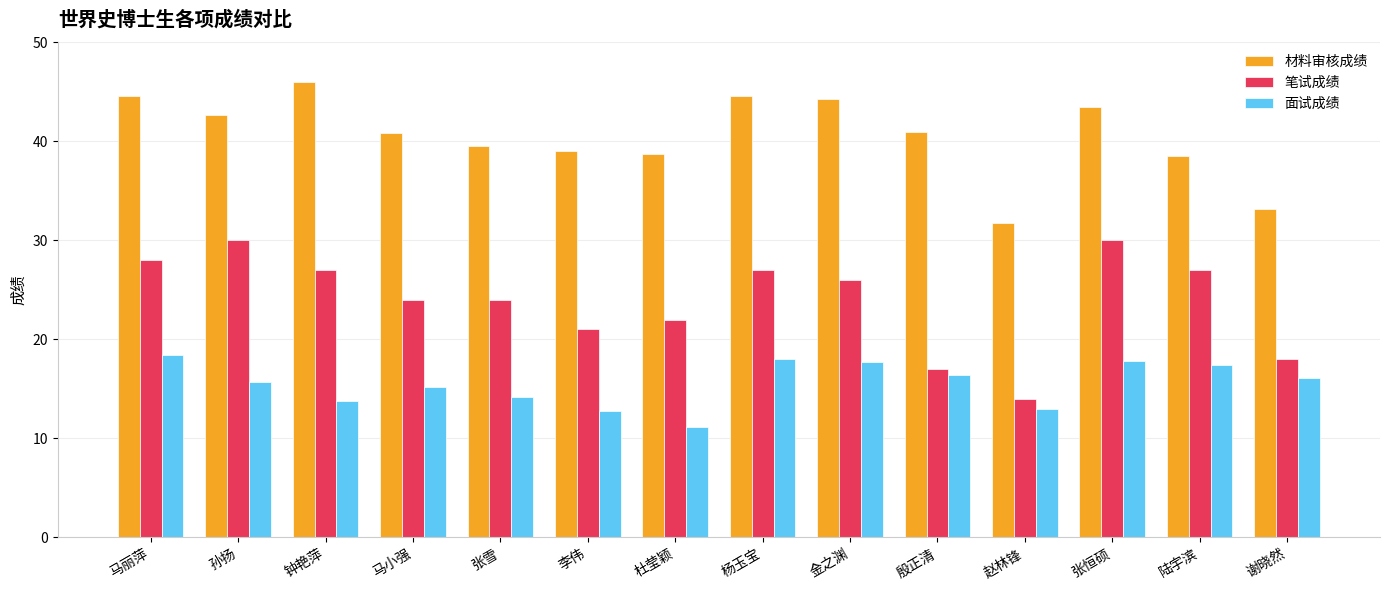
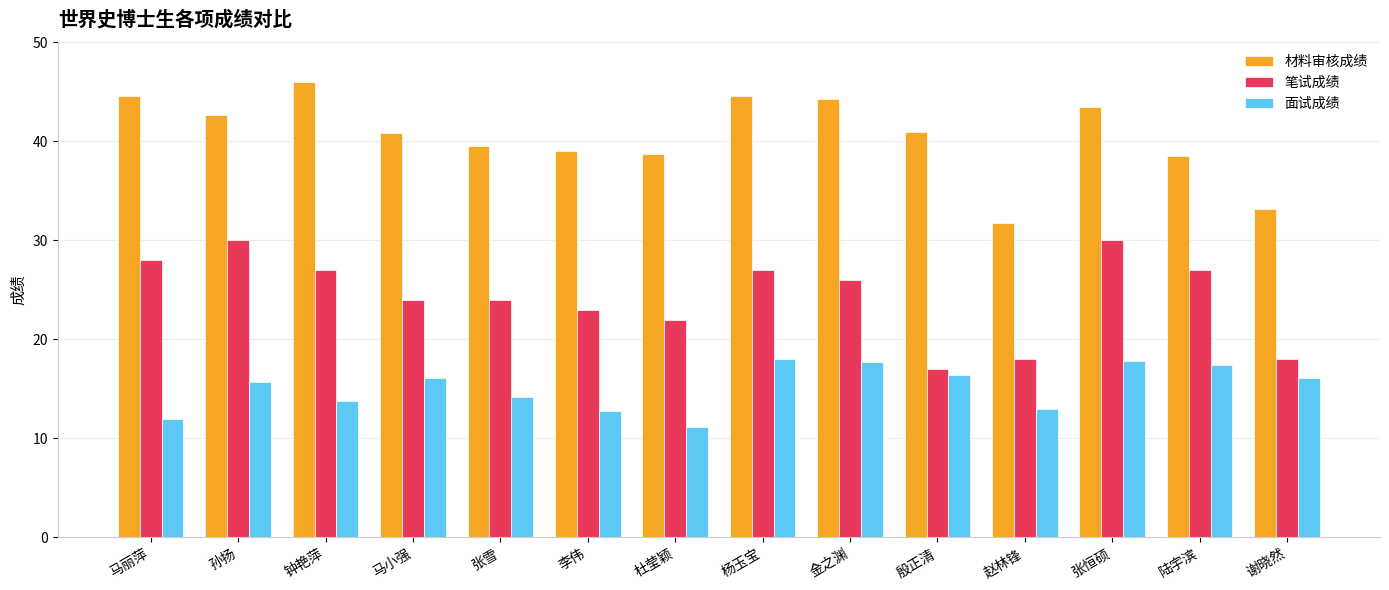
  {
    "材料审核成绩": {
      "马丽萍": 45,
      "孙扬": 43,
      "钟艳萍": 46,
      "马小强": 41,
      "张雪": 40,
      "李伟": 39,
      "杜莹颖": 39,
      "杨玉宝": 45,
      "金之渊": 44,
      "殷正清": 41,
      "赵林锋": 32,
      "张恒硕": 44,
      "陆宇滨": 39,
      "谢晓然": 33
    },
    "笔试成绩": {
      "马丽萍": 28,
      "孙扬": 30,
      "钟艳萍": 27,
      "马小强": 24,
      "张雪": 24,
-     "李伟": 21,
+     "李伟": 23,
      "杜莹颖": 22,
      "杨玉宝": 27,
      "金之渊": 26,
      "殷正清": 17,
-     "赵林锋": 14,
+     "赵林锋": 18,
      "张恒硕": 30,
      "陆宇滨": 27,
      "谢晓然": 18
    },
    "面试成绩": {
-     "马丽萍": 18,
+     "马丽萍": 12,
      "孙扬": 16,
      "钟艳萍": 14,
-     "马小强": 15,
+     "马小强": 16,
      "张雪": 14,
      "李伟": 13,
      "杜莹颖": 11,
      "杨玉宝": 18,
      "金之渊": 18,
      "殷正清": 16,
      "赵林锋": 13,
      "张恒硕": 18,
      "陆宇滨": 17,
      "谢晓然": 16
    }
  }
